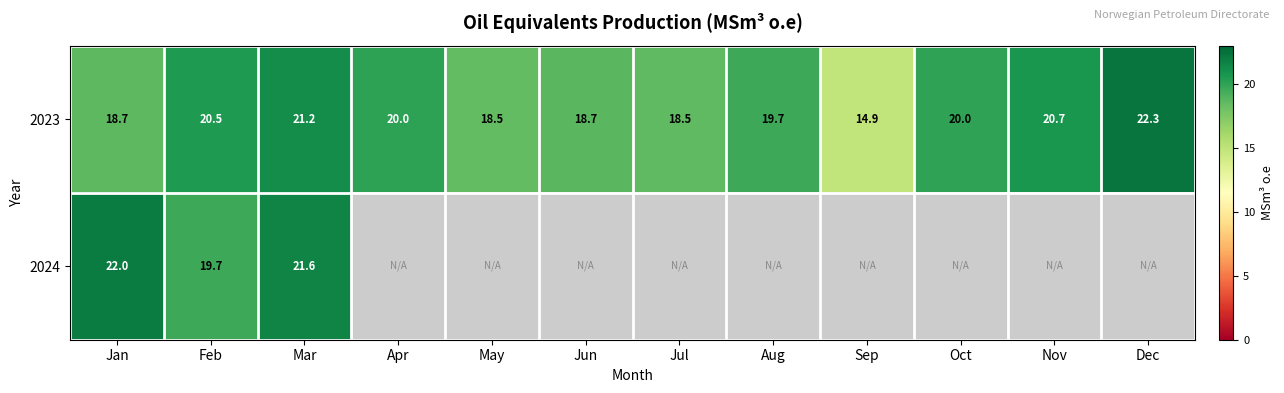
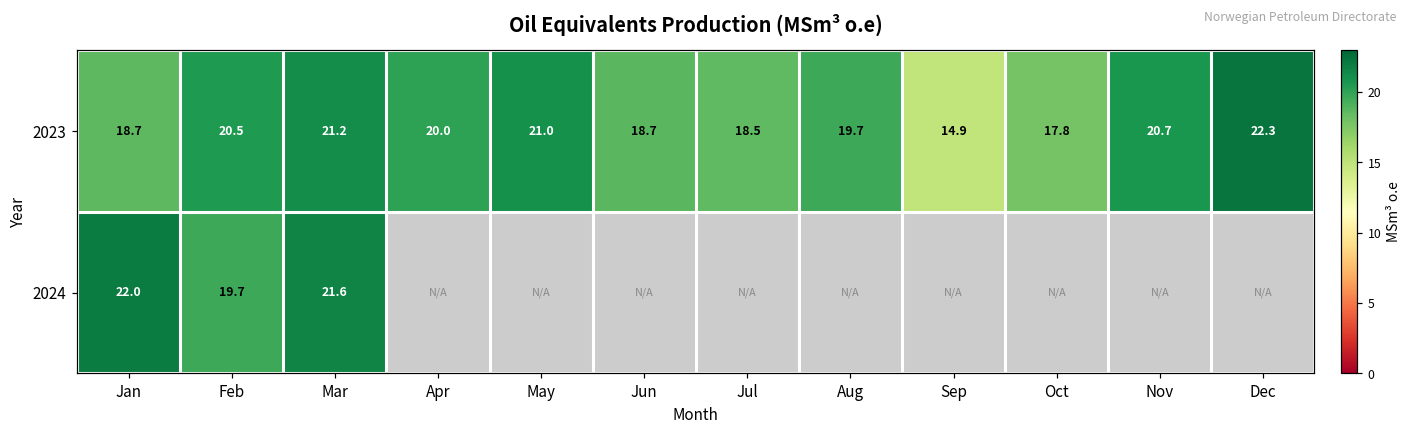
  {
    "2023": {
      "Jan": 18.7,
      "Feb": 20.5,
      "Mar": 21.2,
      "Apr": 20.0,
-     "May": 18.5,
+     "May": 21.0,
      "Jun": 18.7,
      "Jul": 18.5,
      "Aug": 19.7,
      "Sep": 14.9,
-     "Oct": 20.0,
+     "Oct": 17.8,
      "Nov": 20.7,
      "Dec": 22.3
    },
    "2024": {
      "Jan": 22.0,
      "Feb": 19.7,
      "Mar": 21.6
    }
  }
